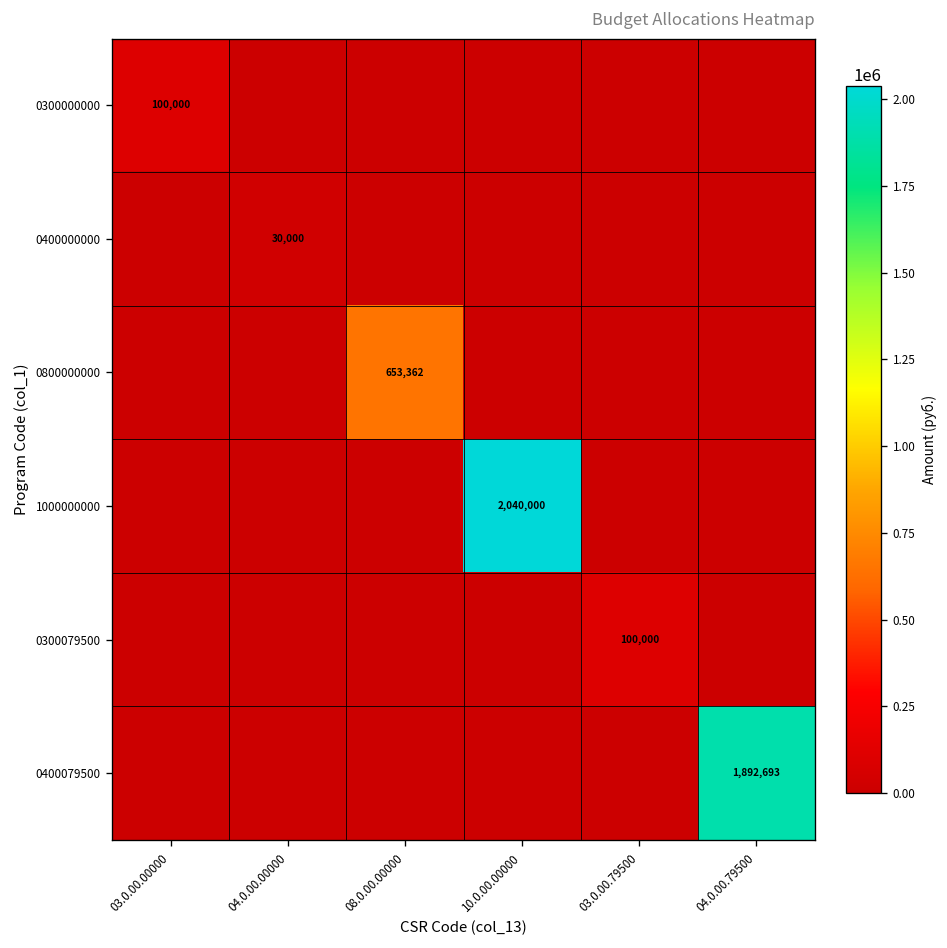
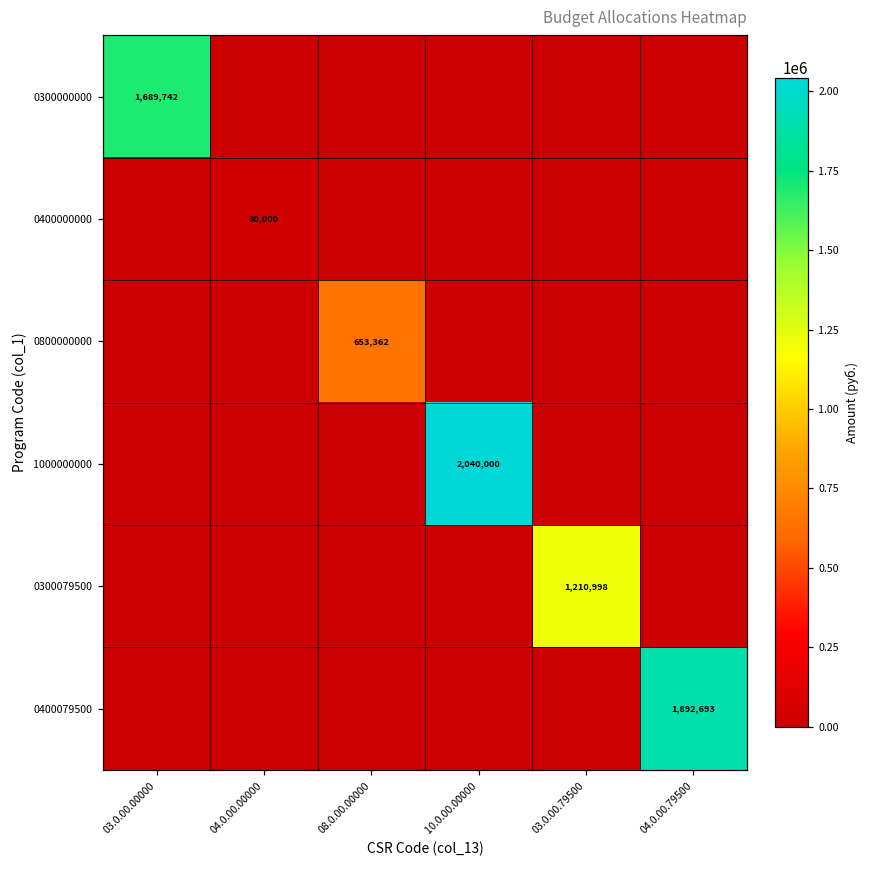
  {
    "0300000000": {
-     "03.0.00.00000": "100,000"
+     "03.0.00.00000": "1,689,742"
    },
    "0400000000": {
      "04.0.00.00000": "30,000"
    },
    "0800000000": {
      "08.0.00.00000": "653,362"
    },
    "1000000000": {
      "10.0.00.00000": "2,040,000"
    },
    "0300079500": {
-     "03.0.00.79500": "100,000"
+     "03.0.00.79500": "1,210,998"
    },
    "0400079500": {
      "04.0.00.79500": "1,892,693"
    }
  }
